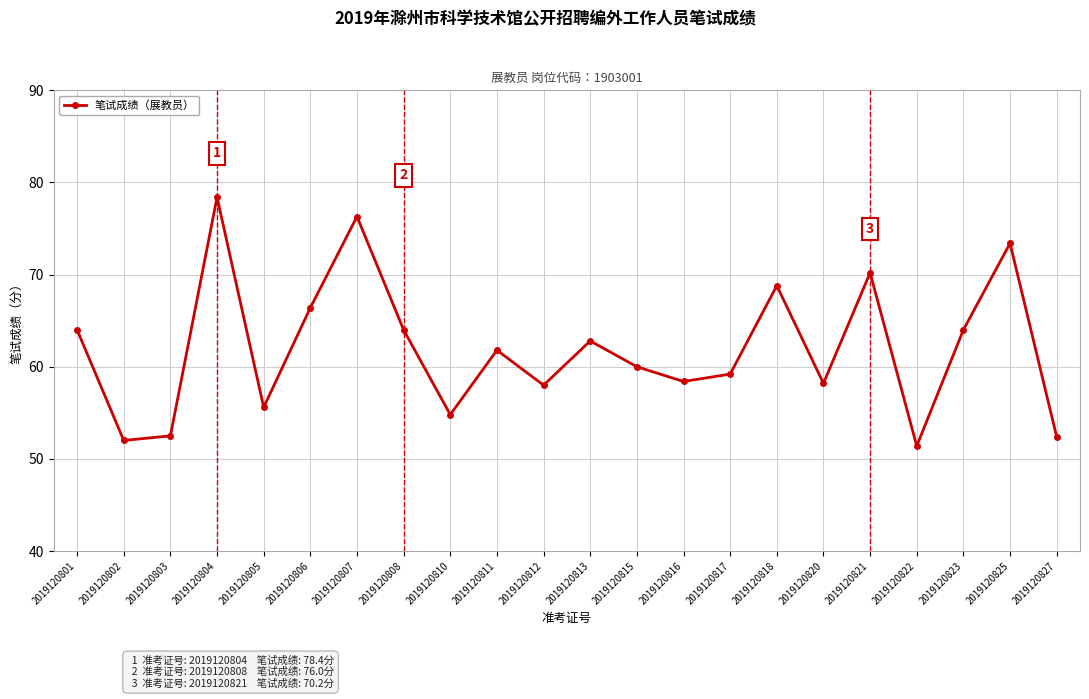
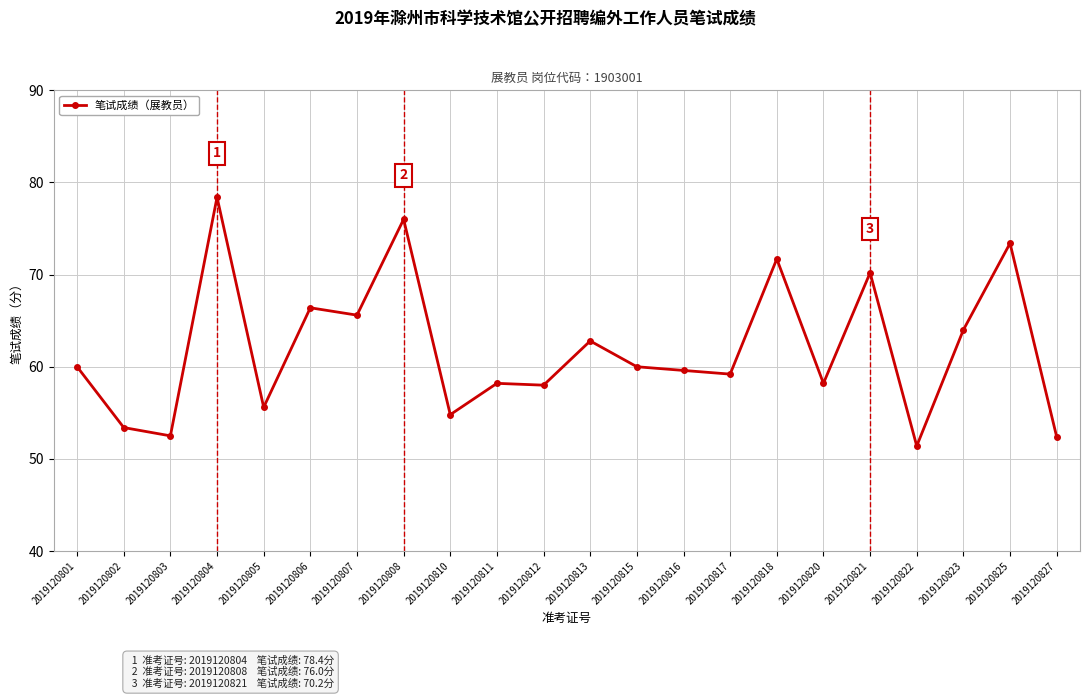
  {
-   "2019120801": 64,
-   "2019120802": 52,
+   "2019120801": 60,
+   "2019120802": 53,
    "2019120803": 53,
    "2019120804": 78,
    "2019120805": 56,
    "2019120806": 66,
-   "2019120807": 76,
-   "2019120808": 64,
+   "2019120807": 66,
+   "2019120808": 76,
    "2019120810": 55,
-   "2019120811": 62,
+   "2019120811": 58,
    "2019120812": 58,
    "2019120813": 63,
    "2019120815": 60,
-   "2019120816": 58,
+   "2019120816": 60,
    "2019120817": 59,
-   "2019120818": 69,
+   "2019120818": 72,
    "2019120820": 58,
    "2019120821": 70,
    "2019120822": 51,
    "2019120823": 64,
    "2019120825": 73,
    "2019120827": 52
  }
